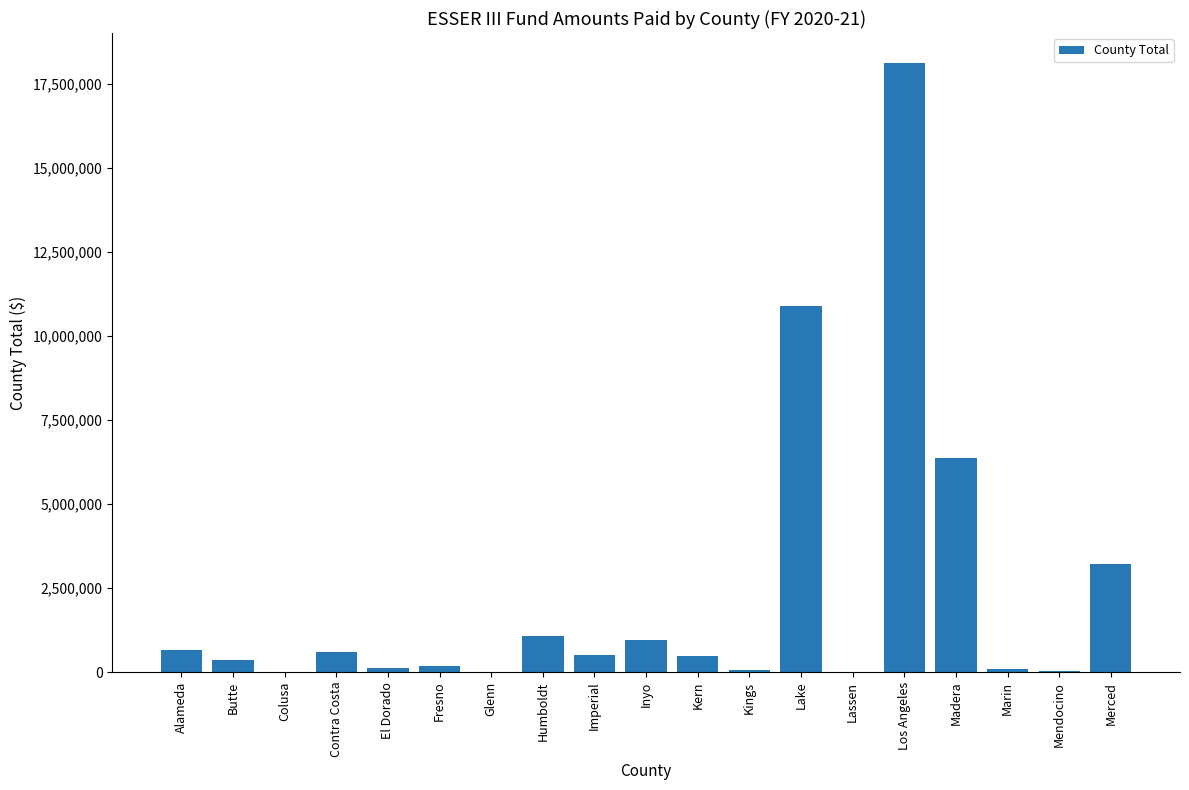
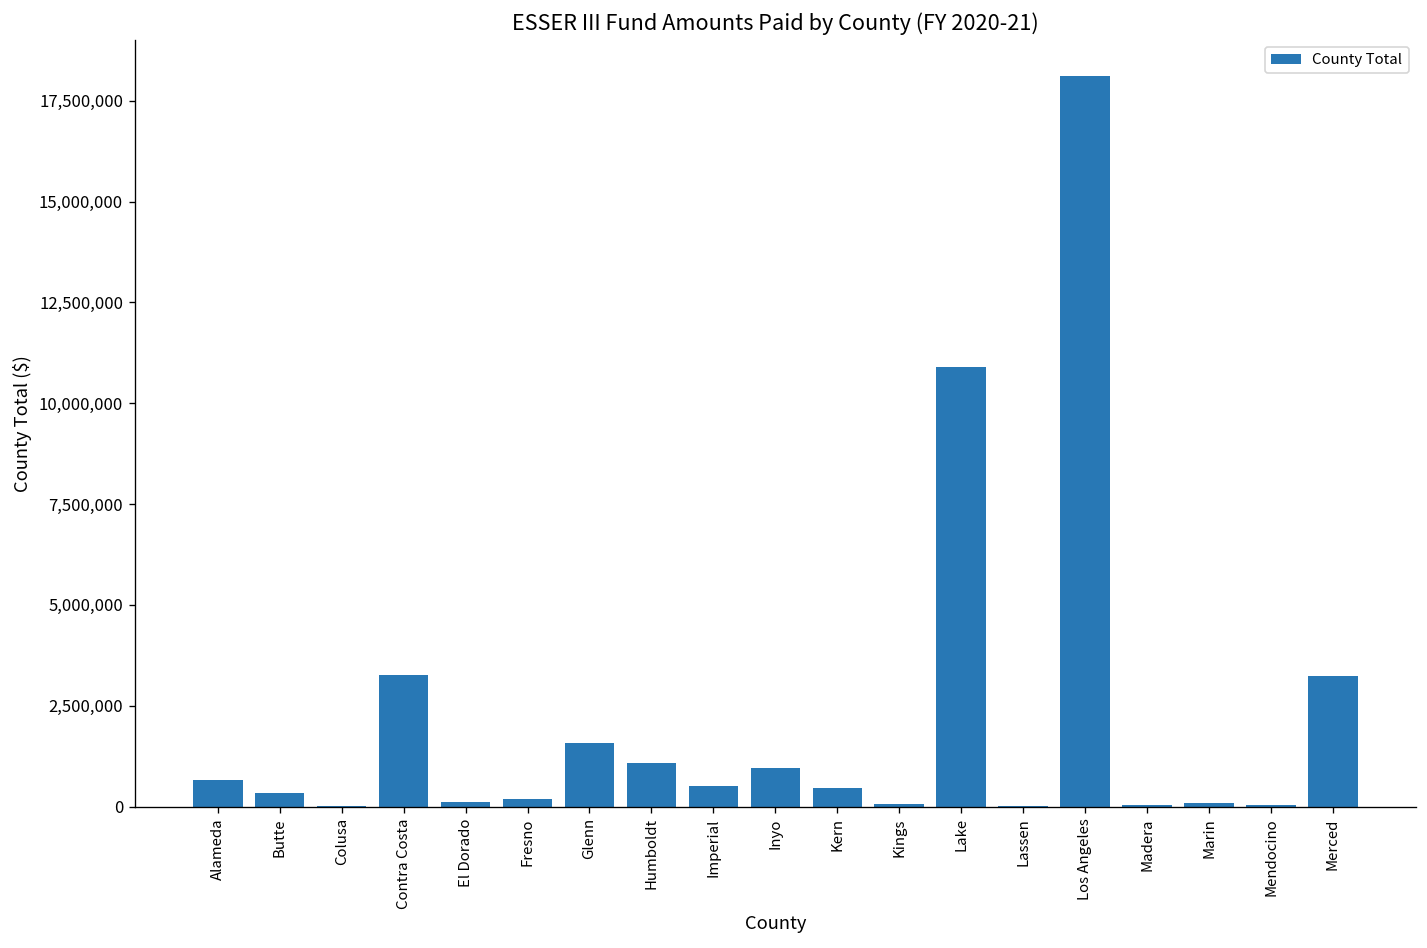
  {
    "Alameda": "700,000",
    "Butte": "300,000",
-   "Contra Costa": "600,000",
+   "Contra Costa": "3,300,000",
    "El Dorado": "100,000",
    "Fresno": "200,000",
-   "Glenn": "0",
+   "Glenn": "1,600,000",
    "Humboldt": "1,100,000",
    "Imperial": "500,000",
    "Inyo": "900,000",
    "Kern": "500,000",
    "Lake": "10,900,000",
    "Los Angeles": "18,100,000",
-   "Madera": "6,400,000",
+   "Madera": "0",
    "Marin": "100,000",
    "Merced": "3,200,000"
  }
